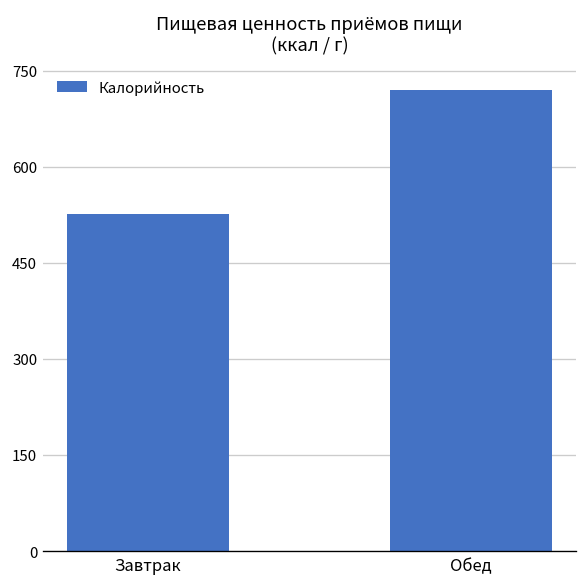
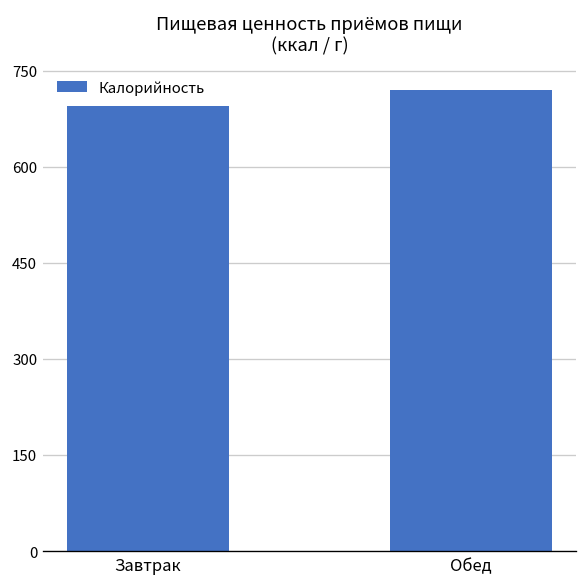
  {
-   "Завтрак": 530,
+   "Завтрак": 700,
    "Обед": 720
  }
